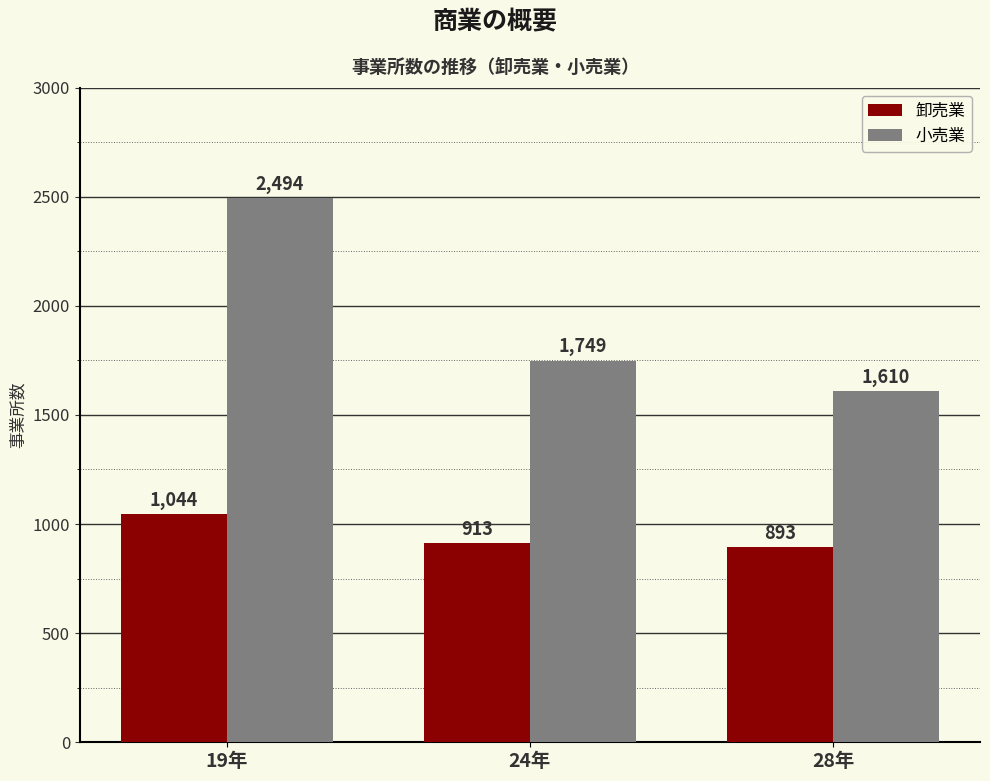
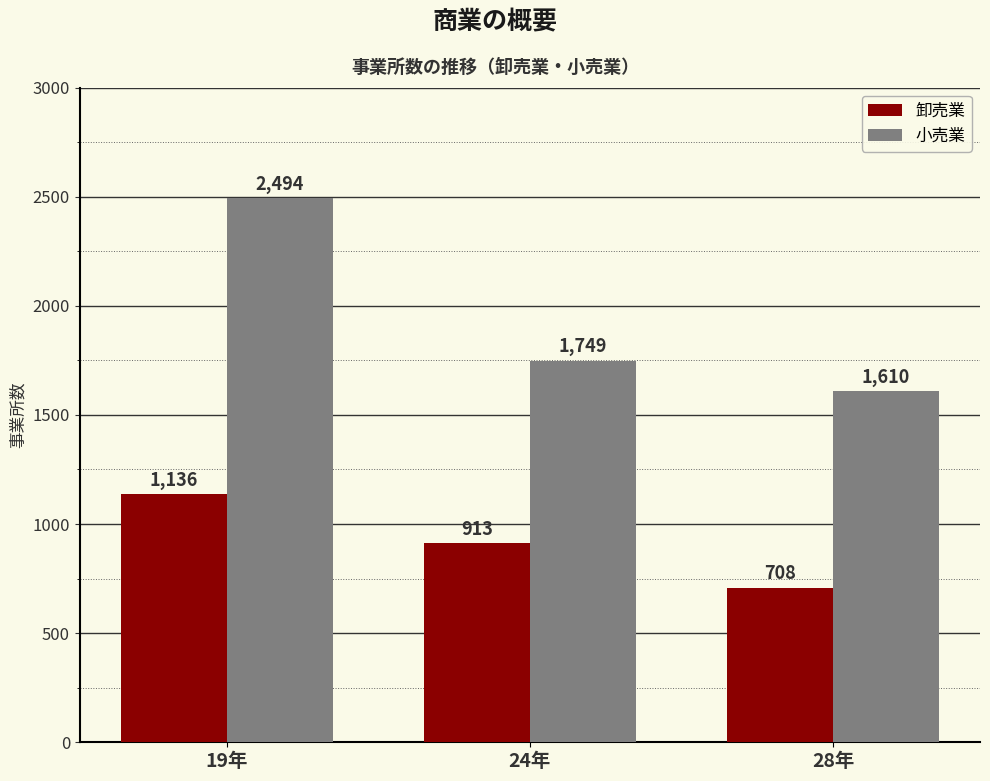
  {
    "卸売業": {
-     "19年": "1,044",
+     "19年": "1,136",
      "24年": "913",
-     "28年": "893"
+     "28年": "708"
    },
    "小売業": {
      "19年": "2,494",
      "24年": "1,749",
      "28年": "1,610"
    }
  }
